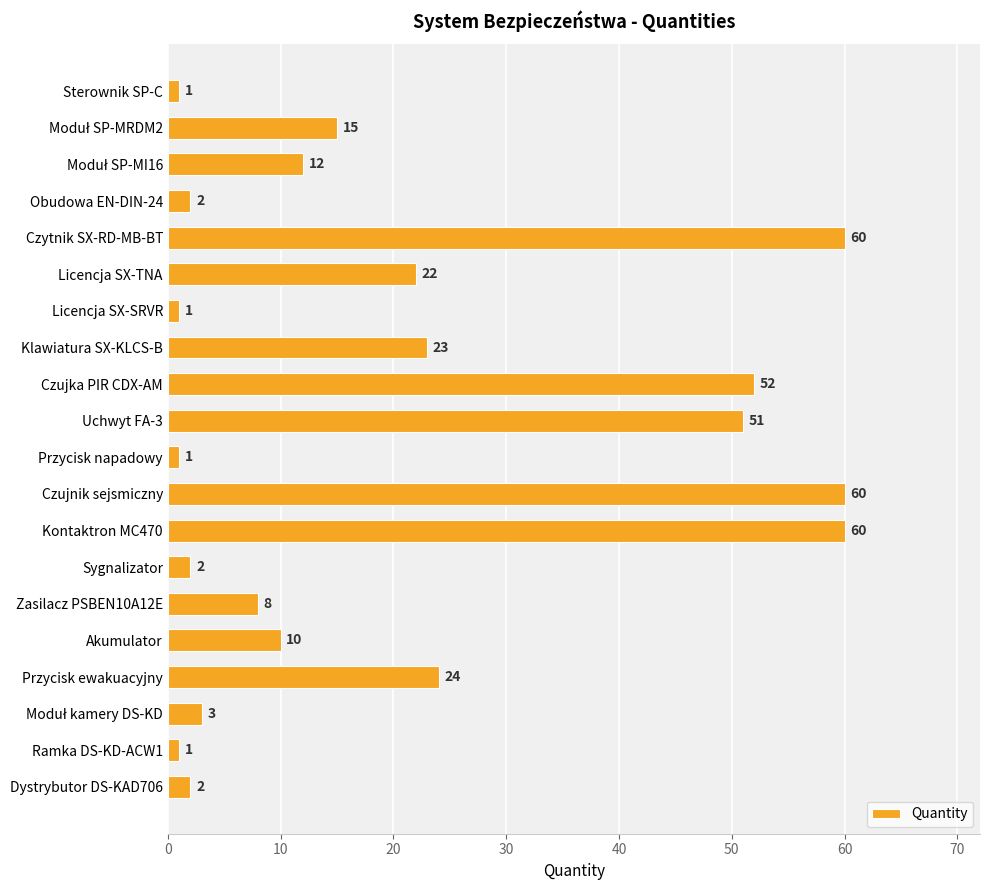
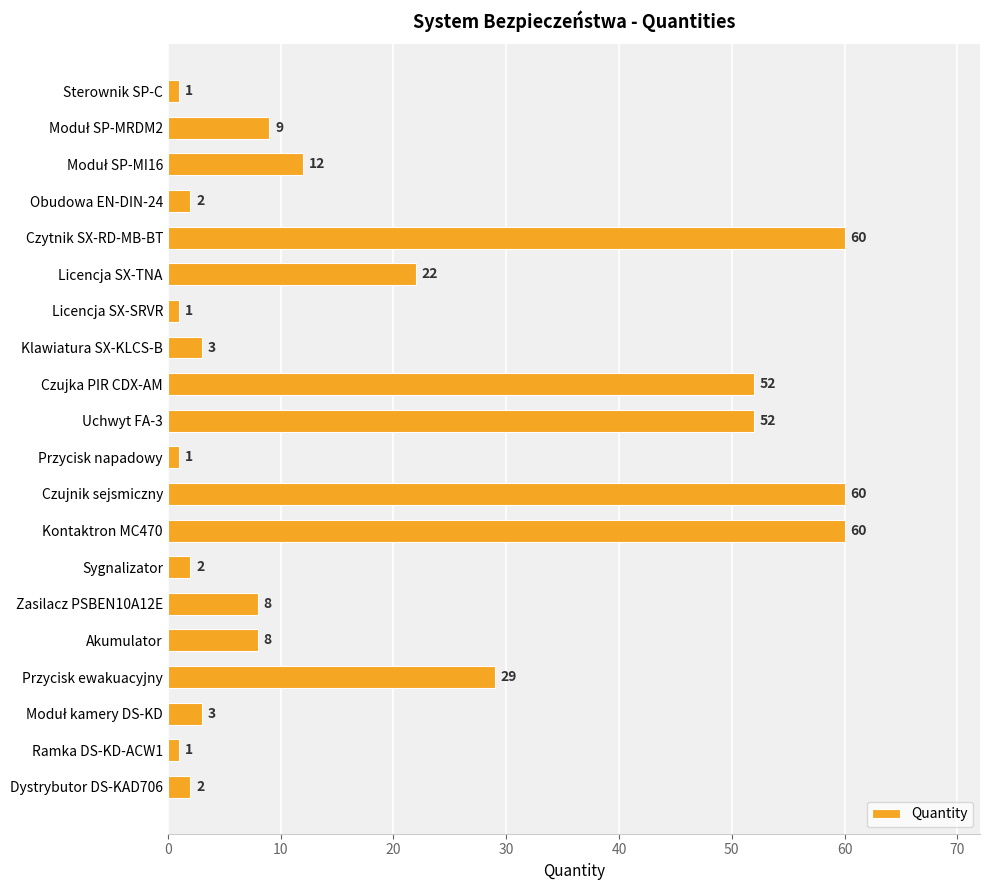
  {
    "Sterownik SP-C": 1,
-   "Moduł SP-MRDM2": 15,
+   "Moduł SP-MRDM2": 9,
    "Moduł SP-MI16": 12,
    "Obudowa EN-DIN-24": 2,
    "Czytnik SX-RD-MB-BT": 60,
    "Licencja SX-TNA": 22,
    "Licencja SX-SRVR": 1,
-   "Klawiatura SX-KLCS-B": 23,
+   "Klawiatura SX-KLCS-B": 3,
    "Czujka PIR CDX-AM": 52,
-   "Uchwyt FA-3": 51,
+   "Uchwyt FA-3": 52,
    "Przycisk napadowy": 1,
    "Czujnik sejsmiczny": 60,
    "Kontaktron MC470": 60,
    "Sygnalizator": 2,
    "Zasilacz PSBEN10A12E": 8,
-   "Akumulator": 10,
-   "Przycisk ewakuacyjny": 24,
+   "Akumulator": 8,
+   "Przycisk ewakuacyjny": 29,
    "Moduł kamery DS-KD": 3,
    "Ramka DS-KD-ACW1": 1,
    "Dystrybutor DS-KAD706": 2
  }
